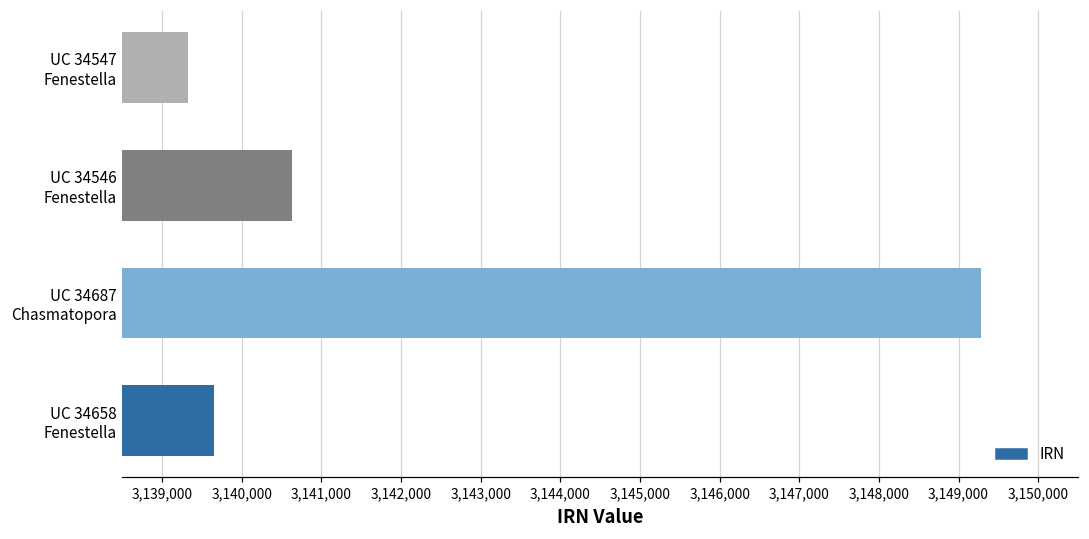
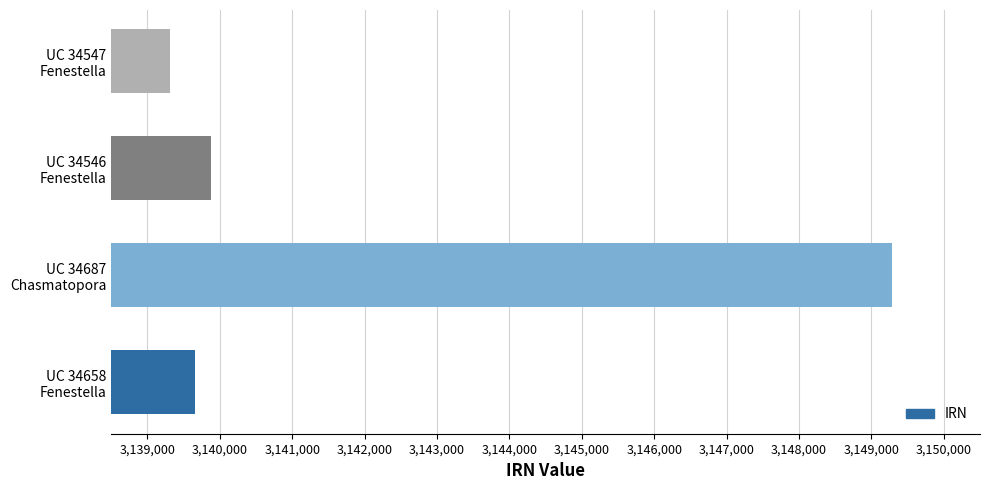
  {
    "UC 34547 Fenestella": "3,139,300",
-   "UC 34546 Fenestella": "3,140,600",
+   "UC 34546 Fenestella": "3,139,900",
    "UC 34687 Chasmatopora": "3,149,300",
    "UC 34658 Fenestella": "3,139,700"
  }
